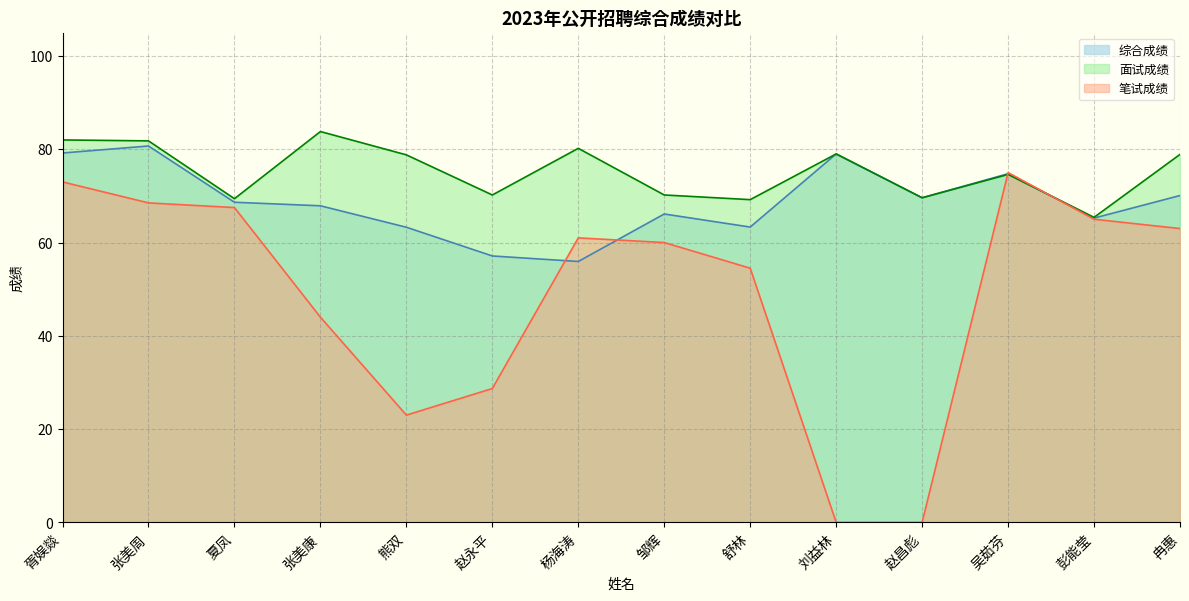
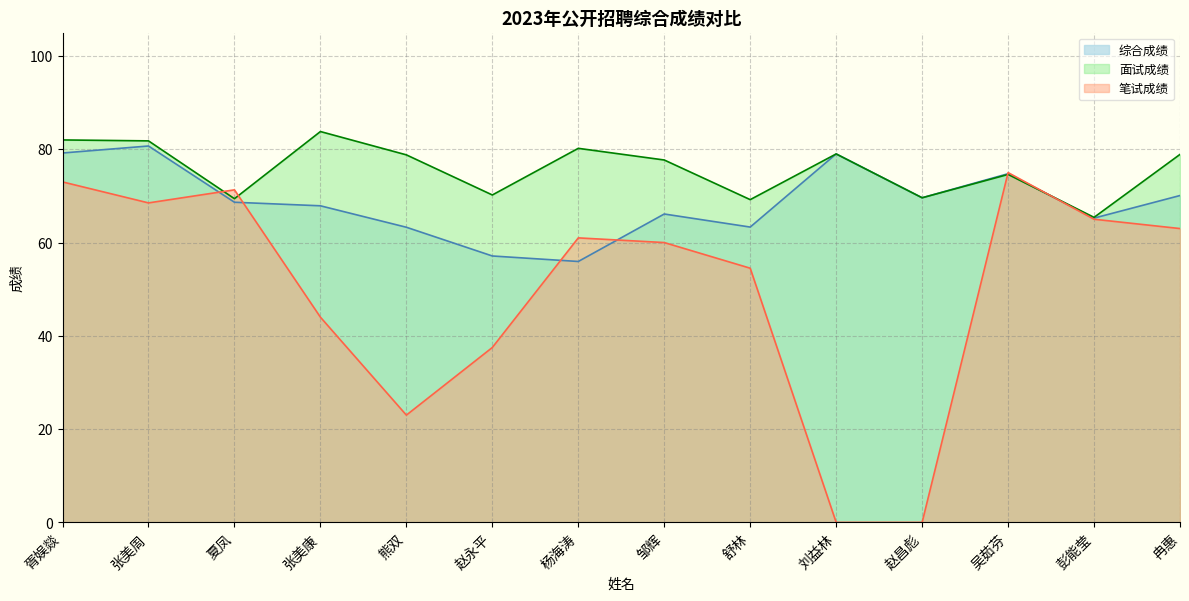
  {
    "综合成绩": {
      "胥娱燚": 79,
      "张美周": 81,
      "夏凤": 69,
      "张美康": 68,
      "熊双": 63,
      "赵永平": 57,
      "杨海涛": 56,
      "邹辉": 66,
      "舒林": 63,
      "冉惠": 70
    },
    "面试成绩": {
      "胥娱燚": 82,
      "张美周": 82,
      "夏凤": 69,
      "张美康": 84,
      "熊双": 79,
      "赵永平": 70,
      "杨海涛": 80,
-     "邹辉": 70,
+     "邹辉": 78,
      "舒林": 69,
      "冉惠": 79
    },
    "笔试成绩": {
      "胥娱燚": 73,
      "张美周": 69,
-     "夏凤": 68,
+     "夏凤": 71,
      "张美康": 44,
      "熊双": 23,
-     "赵永平": 29,
+     "赵永平": 38,
      "杨海涛": 61,
      "邹辉": 60,
      "舒林": 55,
      "刘益林": 0,
      "赵昌彪": 0,
      "冉惠": 63
    }
  }
